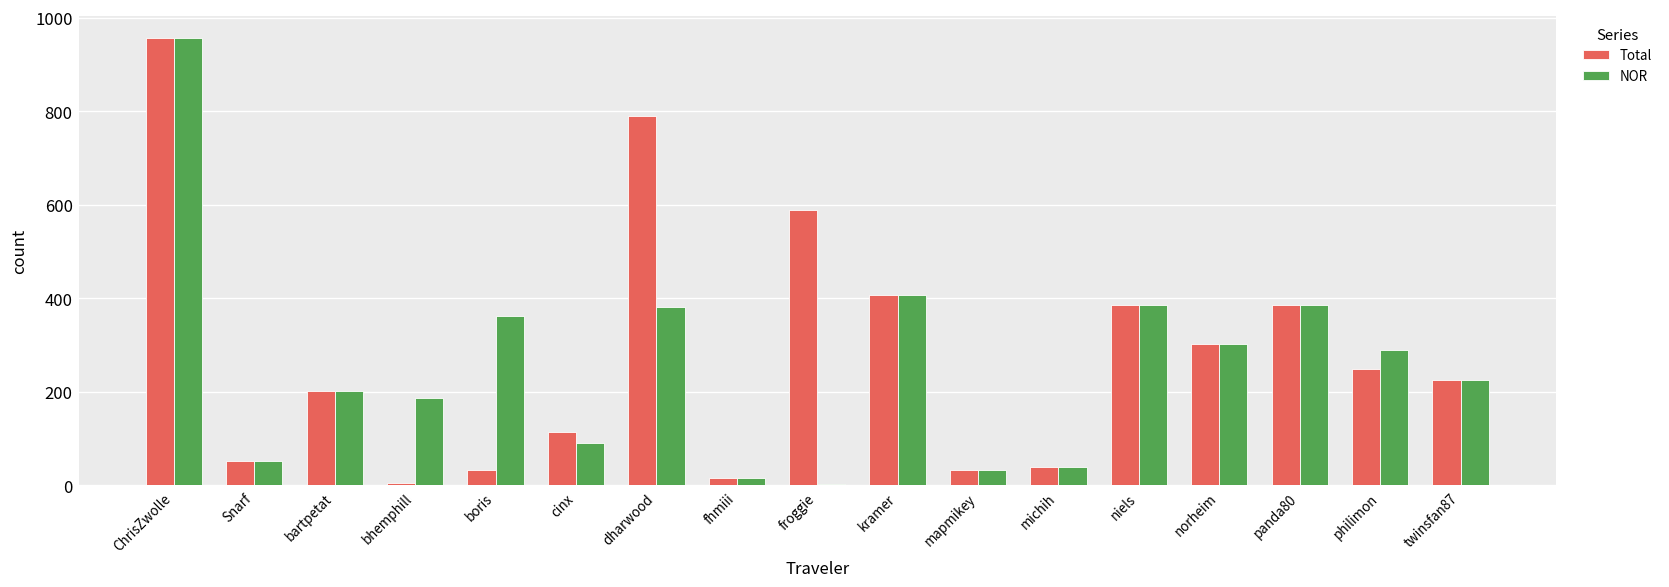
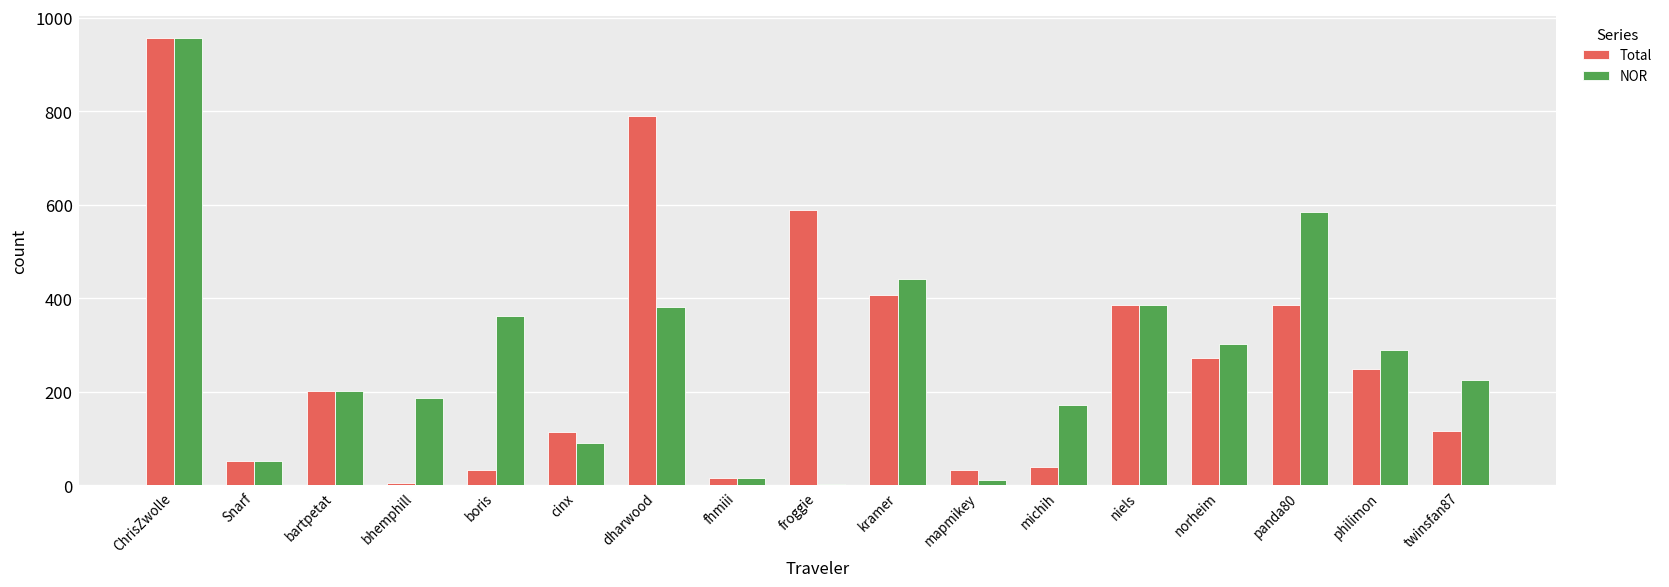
  {
    "Total": {
      "ChrisZwolle": 960,
      "Snarf": 50,
      "bartpetat": 200,
      "boris": 30,
      "cinx": 110,
      "dharwood": 790,
      "fhmiii": 20,
      "froggie": 590,
      "kramer": 410,
      "mapmikey": 30,
      "michih": 40,
      "niels": 390,
-     "norheim": 300,
+     "norheim": 270,
      "panda80": 390,
      "philimon": 250,
-     "twinsfan87": 220
+     "twinsfan87": 120
    },
    "NOR": {
      "ChrisZwolle": 960,
      "Snarf": 50,
      "bartpetat": 200,
      "bhemphill": 190,
      "boris": 360,
      "cinx": 90,
      "dharwood": 380,
      "fhmiii": 20,
-     "kramer": 410,
-     "mapmikey": 30,
-     "michih": 40,
+     "kramer": 440,
+     "mapmikey": 10,
+     "michih": 170,
      "niels": 390,
      "norheim": 300,
-     "panda80": 390,
+     "panda80": 590,
      "philimon": 290,
      "twinsfan87": 220
    }
  }
